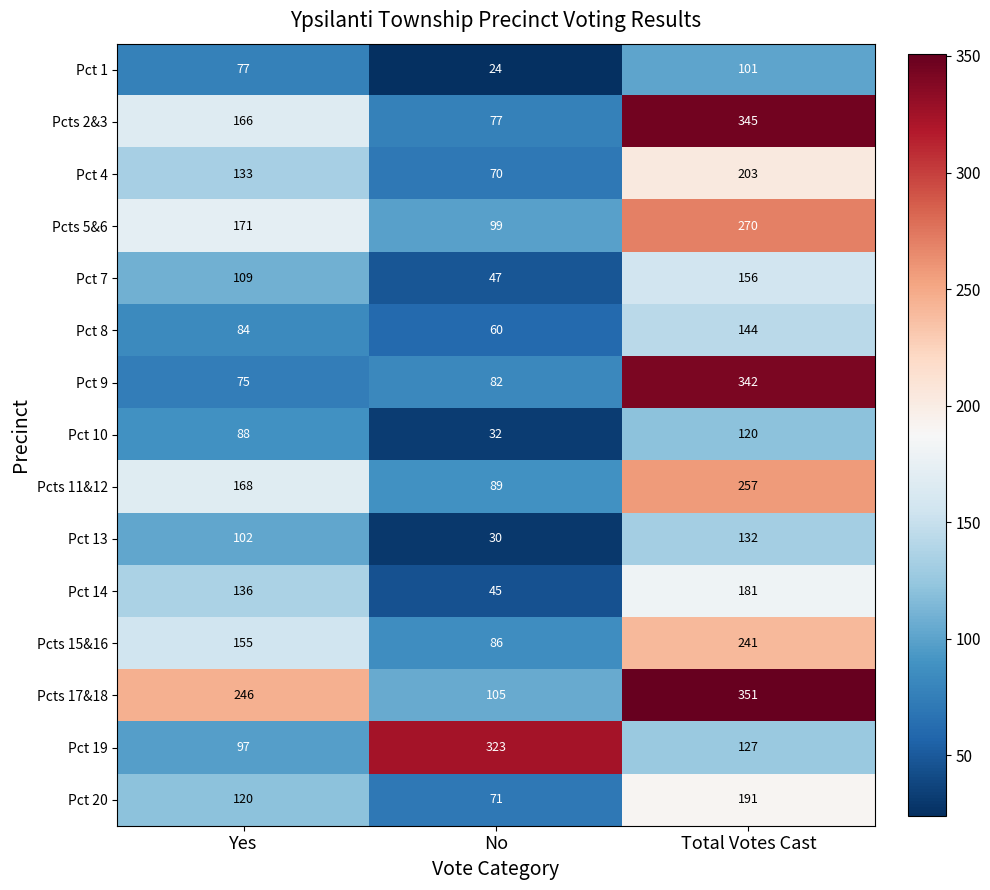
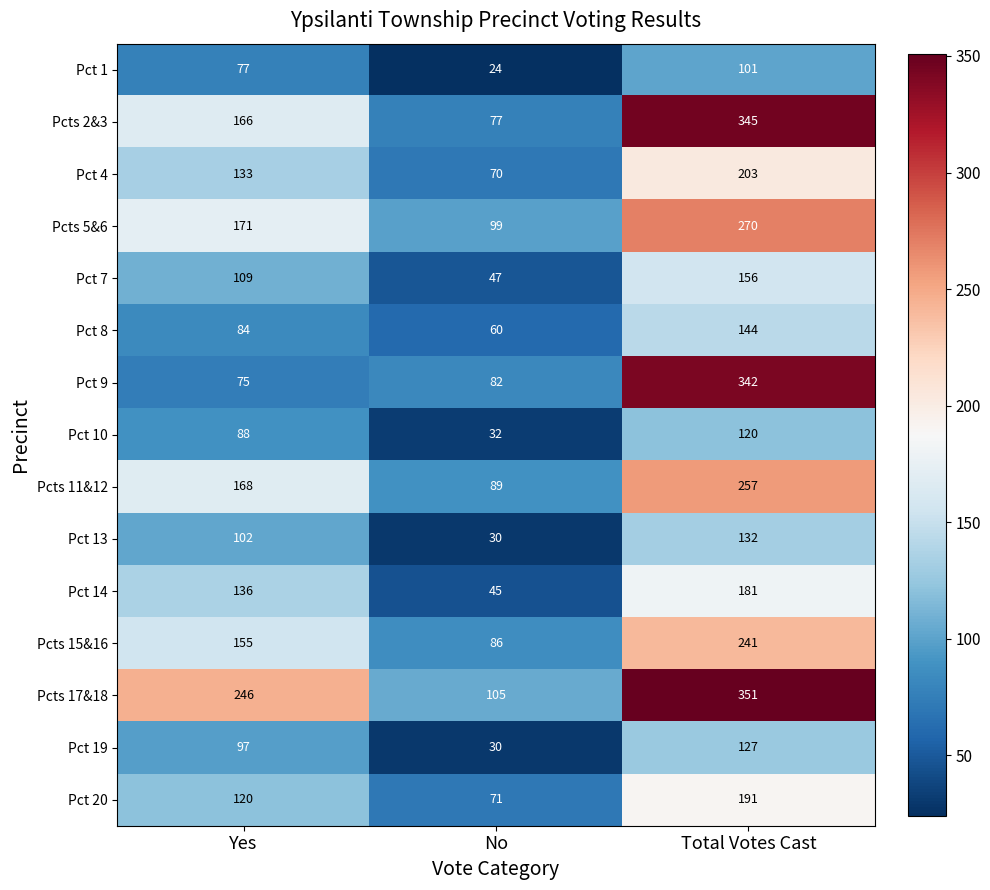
  {
    "Pct 1": {
      "Yes": 77,
      "No": 24,
      "Total Votes Cast": 101
    },
    "Pcts 2&3": {
      "Yes": 166,
      "No": 77,
      "Total Votes Cast": 345
    },
    "Pct 4": {
      "Yes": 133,
      "No": 70,
      "Total Votes Cast": 203
    },
    "Pcts 5&6": {
      "Yes": 171,
      "No": 99,
      "Total Votes Cast": 270
    },
    "Pct 7": {
      "Yes": 109,
      "No": 47,
      "Total Votes Cast": 156
    },
    "Pct 8": {
      "Yes": 84,
      "No": 60,
      "Total Votes Cast": 144
    },
    "Pct 9": {
      "Yes": 75,
      "No": 82,
      "Total Votes Cast": 342
    },
    "Pct 10": {
      "Yes": 88,
      "No": 32,
      "Total Votes Cast": 120
    },
    "Pcts 11&12": {
      "Yes": 168,
      "No": 89,
      "Total Votes Cast": 257
    },
    "Pct 13": {
      "Yes": 102,
      "No": 30,
      "Total Votes Cast": 132
    },
    "Pct 14": {
      "Yes": 136,
      "No": 45,
      "Total Votes Cast": 181
    },
    "Pcts 15&16": {
      "Yes": 155,
      "No": 86,
      "Total Votes Cast": 241
    },
    "Pcts 17&18": {
      "Yes": 246,
      "No": 105,
      "Total Votes Cast": 351
    },
    "Pct 19": {
      "Yes": 97,
-     "No": 323,
+     "No": 30,
      "Total Votes Cast": 127
    },
    "Pct 20": {
      "Yes": 120,
      "No": 71,
      "Total Votes Cast": 191
    }
  }
